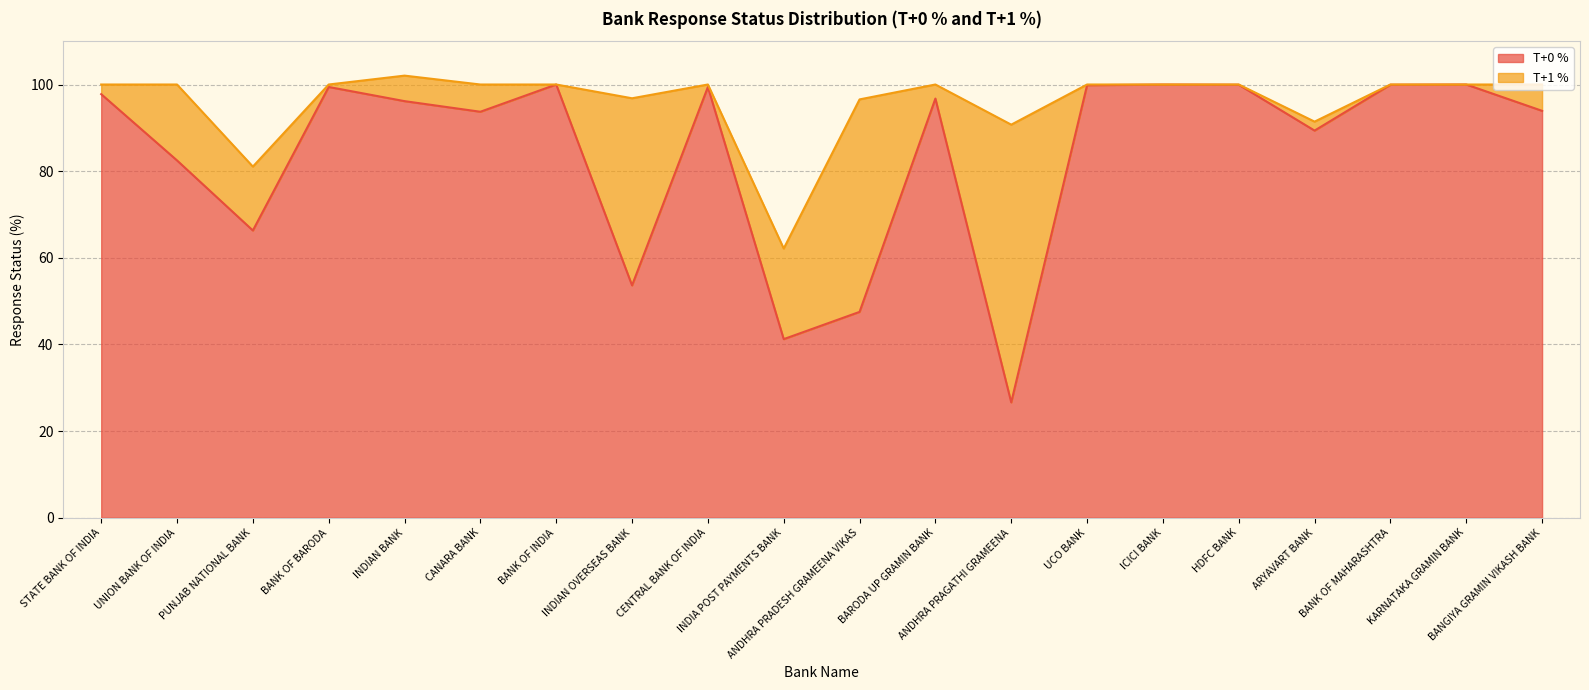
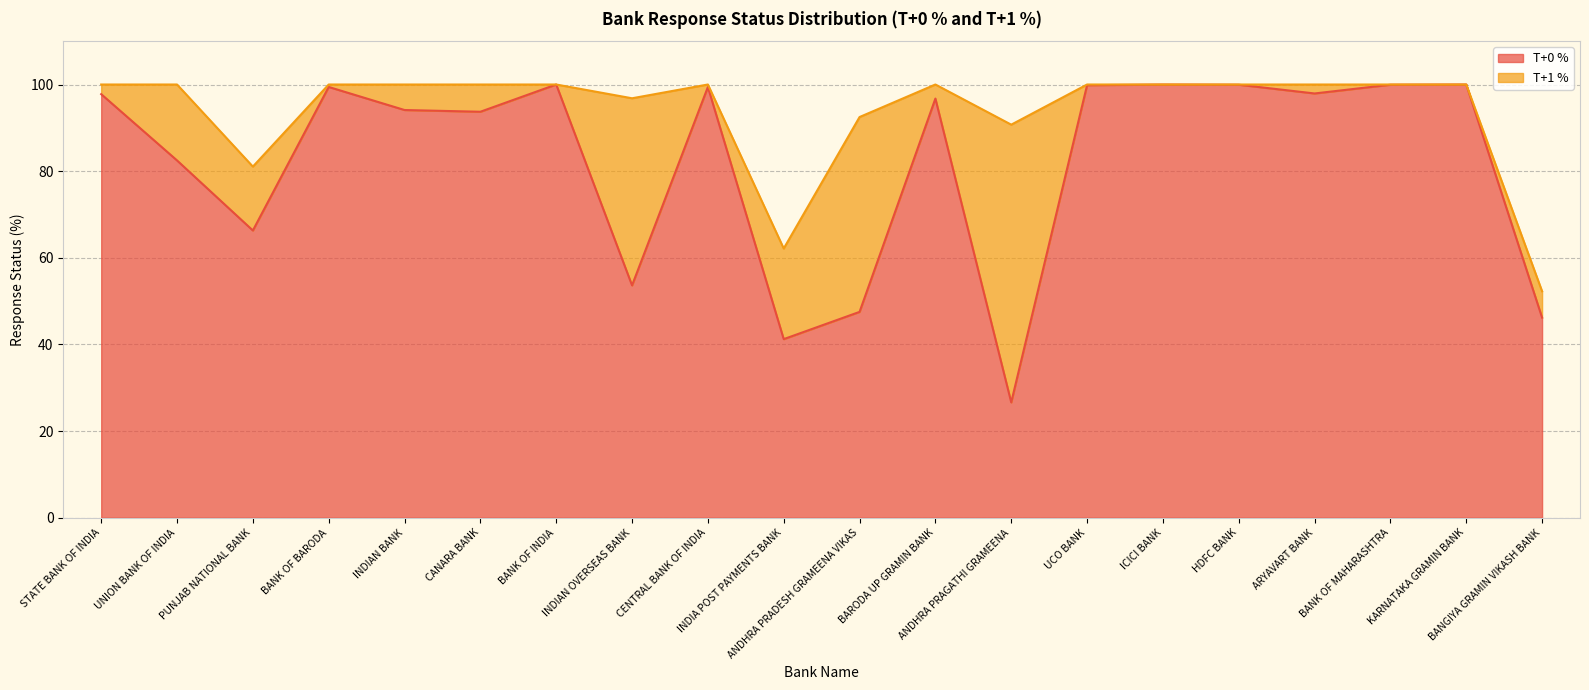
  {
    "T+0 %": {
      "STATE BANK OF INDIA": 98,
      "UNION BANK OF INDIA": 82,
      "PUNJAB NATIONAL BANK": 66,
-     "INDIAN BANK": 96,
+     "INDIAN BANK": 94,
      "CANARA BANK": 94,
      "INDIAN OVERSEAS BANK": 54,
      "INDIA POST PAYMENTS BANK": 41,
      "ANDHRA PRADESH GRAMEENA VIKAS": 48,
      "BARODA UP GRAMIN BANK": 97,
      "ANDHRA PRAGATHI GRAMEENA": 27,
-     "ARYAVART BANK": 89,
-     "BANGIYA GRAMIN VIKASH BANK": 94
+     "ARYAVART BANK": 98,
+     "BANGIYA GRAMIN VIKASH BANK": 46
    },
    "T+1 %": {
      "STATE BANK OF INDIA": 2,
      "UNION BANK OF INDIA": 18,
      "PUNJAB NATIONAL BANK": 15,
      "INDIAN BANK": 6,
      "CANARA BANK": 6,
      "INDIAN OVERSEAS BANK": 43,
      "INDIA POST PAYMENTS BANK": 21,
-     "ANDHRA PRADESH GRAMEENA VIKAS": 49,
+     "ANDHRA PRADESH GRAMEENA VIKAS": 45,
      "BARODA UP GRAMIN BANK": 3,
      "ANDHRA PRAGATHI GRAMEENA": 64,
      "ARYAVART BANK": 2
    }
  }
